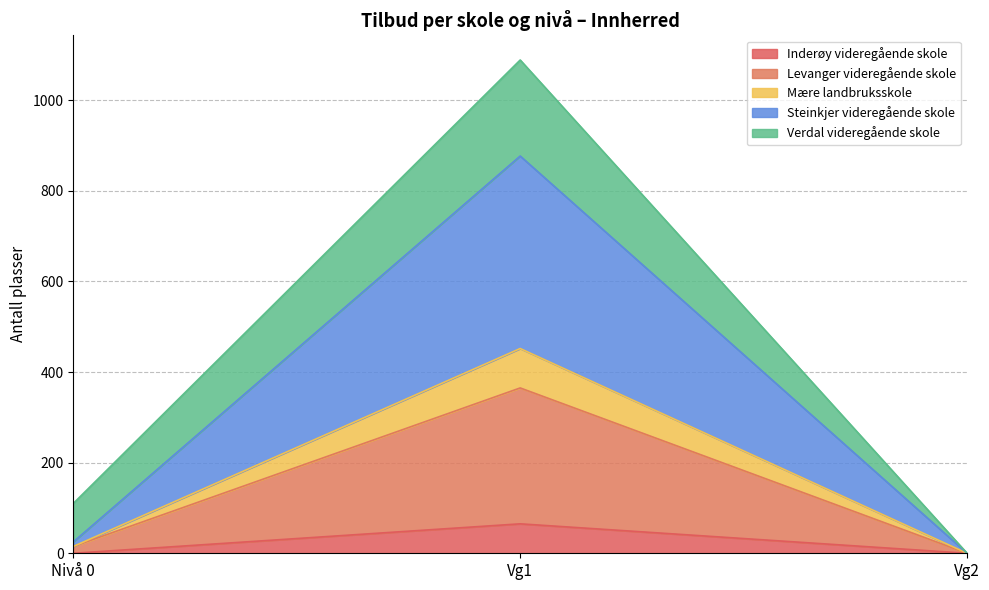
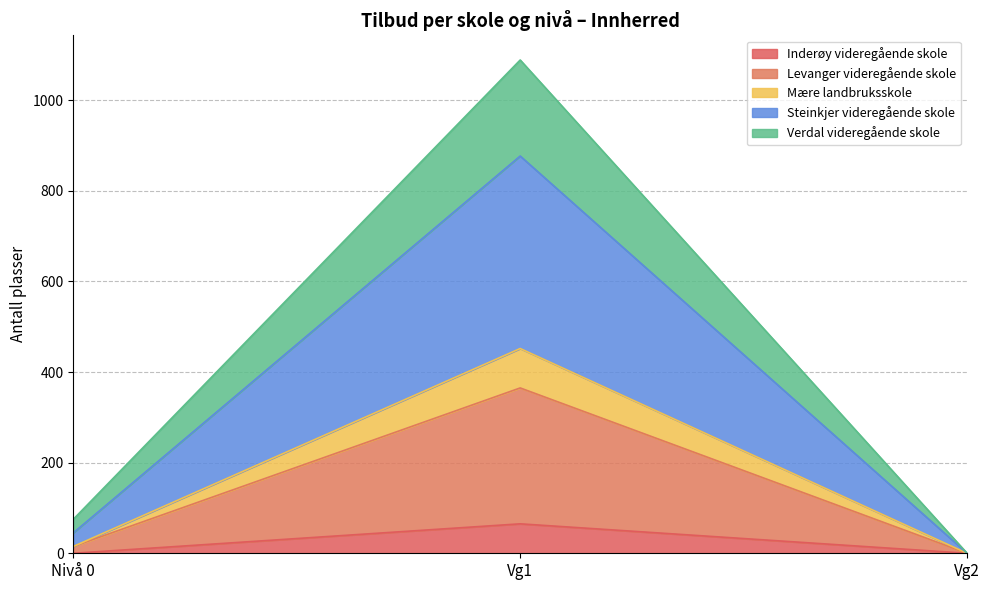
  {
    "Mære landbruksskole": {
      "Vg1": 90
    },
    "Steinkjer videregående skole": {
-     "Nivå 0": 10,
+     "Nivå 0": 30,
      "Vg1": 430
    },
    "Verdal videregående skole": {
-     "Nivå 0": 90,
+     "Nivå 0": 30,
      "Vg1": 210
    }
  }
